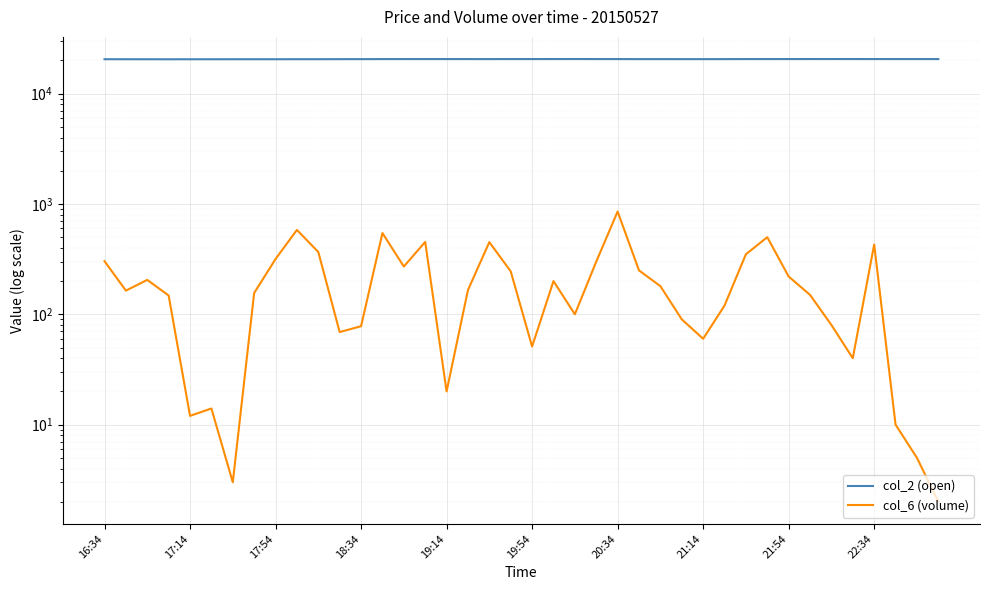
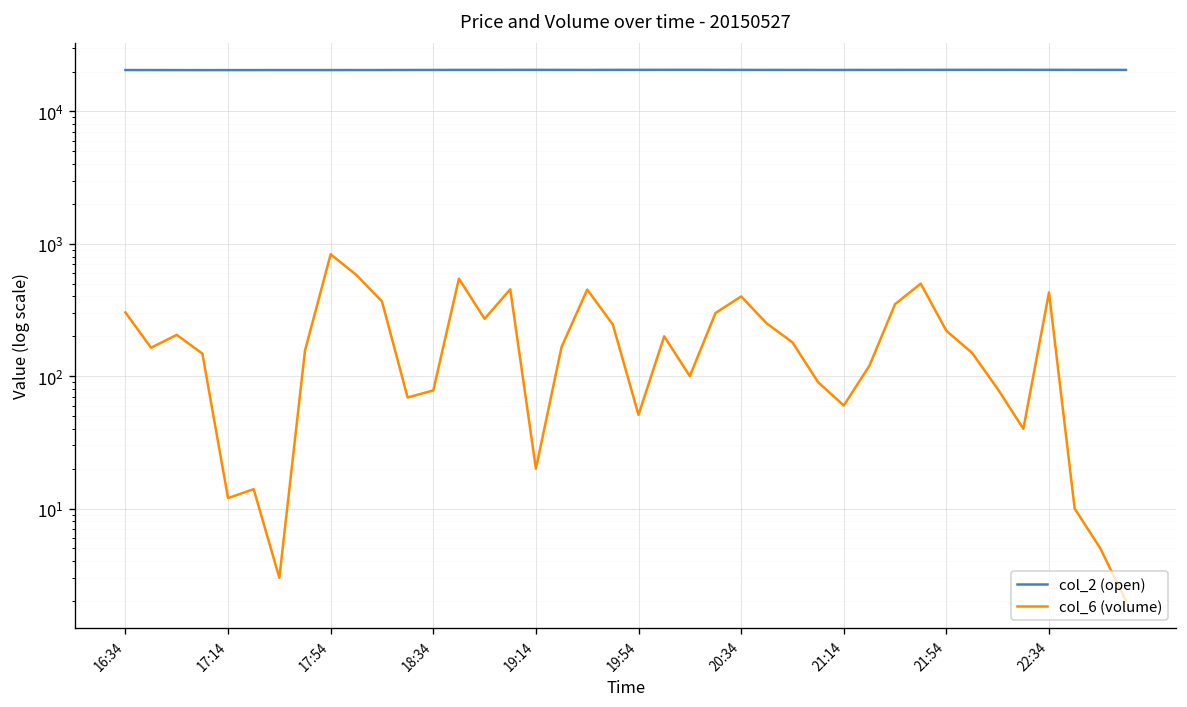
  {
    "col_2 (open)": {
      "16:34": 21000,
      "17:14": 21000,
      "17:54": 21000,
      "18:34": 21000,
      "19:14": 21000,
      "19:54": 21000,
      "20:34": 21000,
      "21:14": 21000,
      "21:54": 21000,
      "22:34": 21000
    },
    "col_6 (volume)": {
      "16:34": 300,
      "17:14": 12,
-     "17:54": 320,
+     "17:54": 800,
      "18:34": 80,
      "19:14": 20,
      "19:54": 50,
-     "20:34": 900,
+     "20:34": 400,
      "21:14": 60,
      "21:54": 220,
      "22:34": 430
    }
  }
